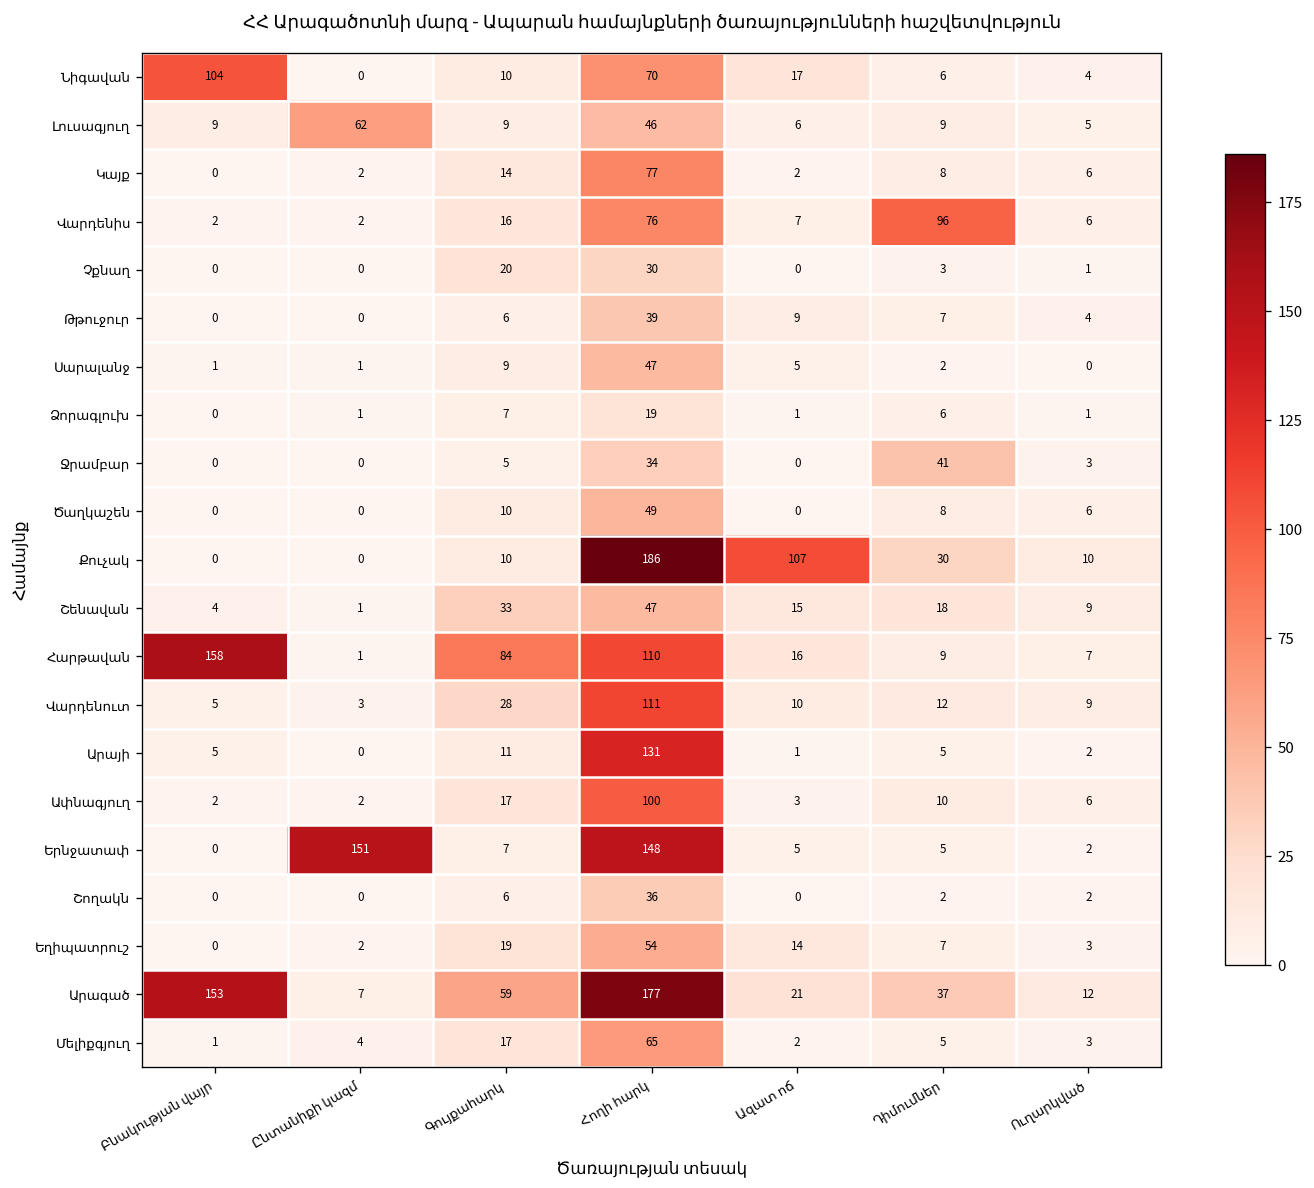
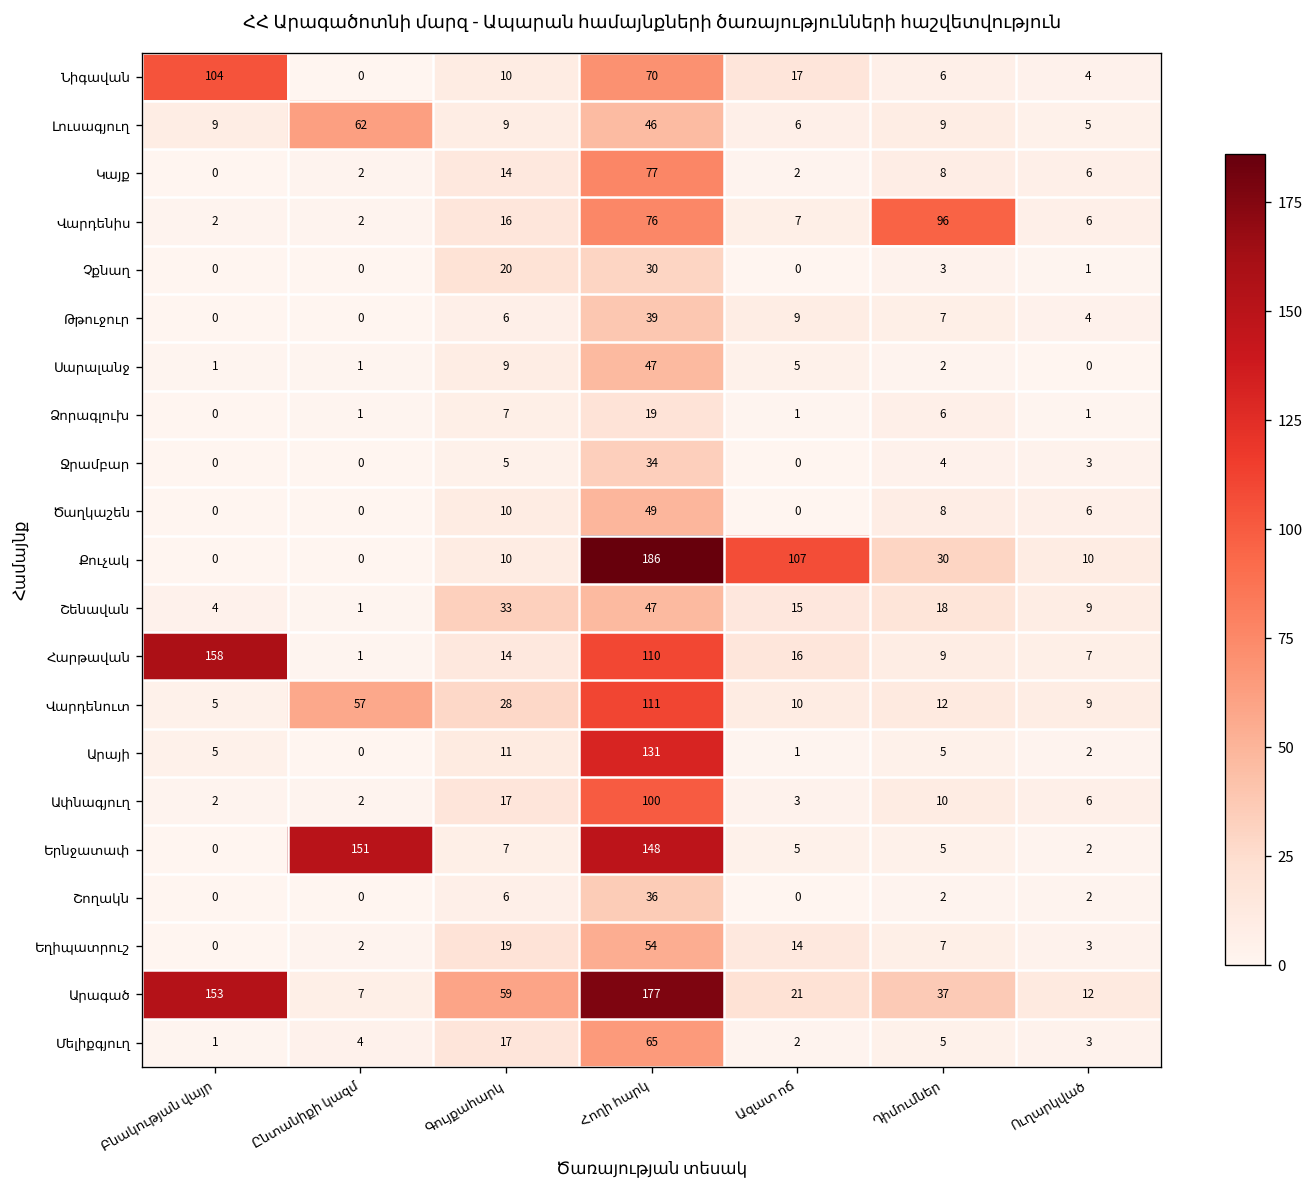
  {
    "Նիգավան": {
      "Բնակության վայր": 104,
      "Ընտանիքի կազմ": 0,
      "Գույքահարկ": 10,
      "Հողի հարկ": 70,
      "Ազատ ոճ": 17,
      "Դիմումներ": 6,
      "Ուղարկված": 4
    },
    "Լուսագյուղ": {
      "Բնակության վայր": 9,
      "Ընտանիքի կազմ": 62,
      "Գույքահարկ": 9,
      "Հողի հարկ": 46,
      "Ազատ ոճ": 6,
      "Դիմումներ": 9,
      "Ուղարկված": 5
    },
    "Կայք": {
      "Բնակության վայր": 0,
      "Ընտանիքի կազմ": 2,
      "Գույքահարկ": 14,
      "Հողի հարկ": 77,
      "Ազատ ոճ": 2,
      "Դիմումներ": 8,
      "Ուղարկված": 6
    },
    "Վարդենիս": {
      "Բնակության վայր": 2,
      "Ընտանիքի կազմ": 2,
      "Գույքահարկ": 16,
      "Հողի հարկ": 76,
      "Ազատ ոճ": 7,
      "Դիմումներ": 96,
      "Ուղարկված": 6
    },
    "Չքնաղ": {
      "Բնակության վայր": 0,
      "Ընտանիքի կազմ": 0,
      "Գույքահարկ": 20,
      "Հողի հարկ": 30,
      "Ազատ ոճ": 0,
      "Դիմումներ": 3,
      "Ուղարկված": 1
    },
    "Թթուջուր": {
      "Բնակության վայր": 0,
      "Ընտանիքի կազմ": 0,
      "Գույքահարկ": 6,
      "Հողի հարկ": 39,
      "Ազատ ոճ": 9,
      "Դիմումներ": 7,
      "Ուղարկված": 4
    },
    "Սարալանջ": {
      "Բնակության վայր": 1,
      "Ընտանիքի կազմ": 1,
      "Գույքահարկ": 9,
      "Հողի հարկ": 47,
      "Ազատ ոճ": 5,
      "Դիմումներ": 2,
      "Ուղարկված": 0
    },
    "Ձորագլուխ": {
      "Բնակության վայր": 0,
      "Ընտանիքի կազմ": 1,
      "Գույքահարկ": 7,
      "Հողի հարկ": 19,
      "Ազատ ոճ": 1,
      "Դիմումներ": 6,
      "Ուղարկված": 1
    },
    "Ջրամբար": {
      "Բնակության վայր": 0,
      "Ընտանիքի կազմ": 0,
      "Գույքահարկ": 5,
      "Հողի հարկ": 34,
      "Ազատ ոճ": 0,
-     "Դիմումներ": 41,
+     "Դիմումներ": 4,
      "Ուղարկված": 3
    },
    "Ծաղկաշեն": {
      "Բնակության վայր": 0,
      "Ընտանիքի կազմ": 0,
      "Գույքահարկ": 10,
      "Հողի հարկ": 49,
      "Ազատ ոճ": 0,
      "Դիմումներ": 8,
      "Ուղարկված": 6
    },
    "Քուչակ": {
      "Բնակության վայր": 0,
      "Ընտանիքի կազմ": 0,
      "Գույքահարկ": 10,
      "Հողի հարկ": 186,
      "Ազատ ոճ": 107,
      "Դիմումներ": 30,
      "Ուղարկված": 10
    },
    "Շենավան": {
      "Բնակության վայր": 4,
      "Ընտանիքի կազմ": 1,
      "Գույքահարկ": 33,
      "Հողի հարկ": 47,
      "Ազատ ոճ": 15,
      "Դիմումներ": 18,
      "Ուղարկված": 9
    },
    "Հարթավան": {
      "Բնակության վայր": 158,
      "Ընտանիքի կազմ": 1,
-     "Գույքահարկ": 84,
+     "Գույքահարկ": 14,
      "Հողի հարկ": 110,
      "Ազատ ոճ": 16,
      "Դիմումներ": 9,
      "Ուղարկված": 7
    },
    "Վարդենուտ": {
      "Բնակության վայր": 5,
-     "Ընտանիքի կազմ": 3,
+     "Ընտանիքի կազմ": 57,
      "Գույքահարկ": 28,
      "Հողի հարկ": 111,
      "Ազատ ոճ": 10,
      "Դիմումներ": 12,
      "Ուղարկված": 9
    },
    "Արայի": {
      "Բնակության վայր": 5,
      "Ընտանիքի կազմ": 0,
      "Գույքահարկ": 11,
      "Հողի հարկ": 131,
      "Ազատ ոճ": 1,
      "Դիմումներ": 5,
      "Ուղարկված": 2
    },
    "Ափնագյուղ": {
      "Բնակության վայր": 2,
      "Ընտանիքի կազմ": 2,
      "Գույքահարկ": 17,
      "Հողի հարկ": 100,
      "Ազատ ոճ": 3,
      "Դիմումներ": 10,
      "Ուղարկված": 6
    },
    "Երնջատափ": {
      "Բնակության վայր": 0,
      "Ընտանիքի կազմ": 151,
      "Գույքահարկ": 7,
      "Հողի հարկ": 148,
      "Ազատ ոճ": 5,
      "Դիմումներ": 5,
      "Ուղարկված": 2
    },
    "Շողակն": {
      "Բնակության վայր": 0,
      "Ընտանիքի կազմ": 0,
      "Գույքահարկ": 6,
      "Հողի հարկ": 36,
      "Ազատ ոճ": 0,
      "Դիմումներ": 2,
      "Ուղարկված": 2
    },
    "Եղիպատրուշ": {
      "Բնակության վայր": 0,
      "Ընտանիքի կազմ": 2,
      "Գույքահարկ": 19,
      "Հողի հարկ": 54,
      "Ազատ ոճ": 14,
      "Դիմումներ": 7,
      "Ուղարկված": 3
    },
    "Արագած": {
      "Բնակության վայր": 153,
      "Ընտանիքի կազմ": 7,
      "Գույքահարկ": 59,
      "Հողի հարկ": 177,
      "Ազատ ոճ": 21,
      "Դիմումներ": 37,
      "Ուղարկված": 12
    },
    "Մելիքգյուղ": {
      "Բնակության վայր": 1,
      "Ընտանիքի կազմ": 4,
      "Գույքահարկ": 17,
      "Հողի հարկ": 65,
      "Ազատ ոճ": 2,
      "Դիմումներ": 5,
      "Ուղարկված": 3
    }
  }
